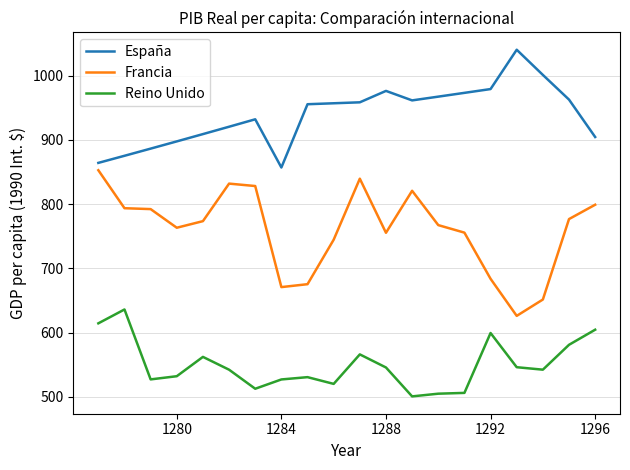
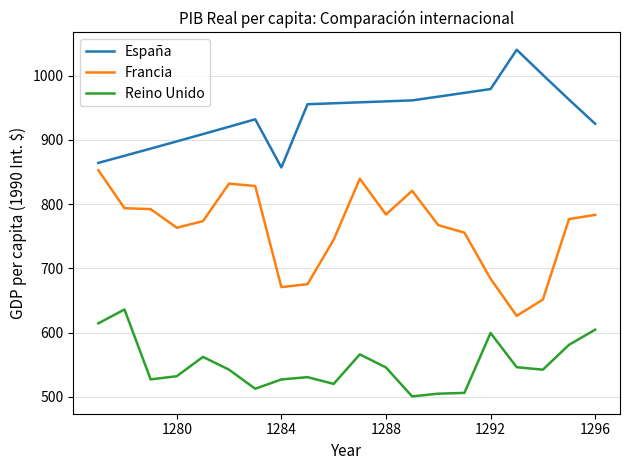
  {
    "España": {
      "1280": 900,
      "1284": 860,
-     "1288": 980,
+     "1288": 960,
      "1292": 980,
-     "1296": 900
+     "1296": 930
    },
    "Francia": {
      "1280": 760,
      "1284": 670,
-     "1288": 760,
+     "1288": 780,
      "1292": 680,
-     "1296": 800
+     "1296": 780
    },
    "Reino Unido": {
      "1280": 530,
      "1284": 530,
      "1288": 550,
      "1292": 600,
      "1296": 600
    }
  }
